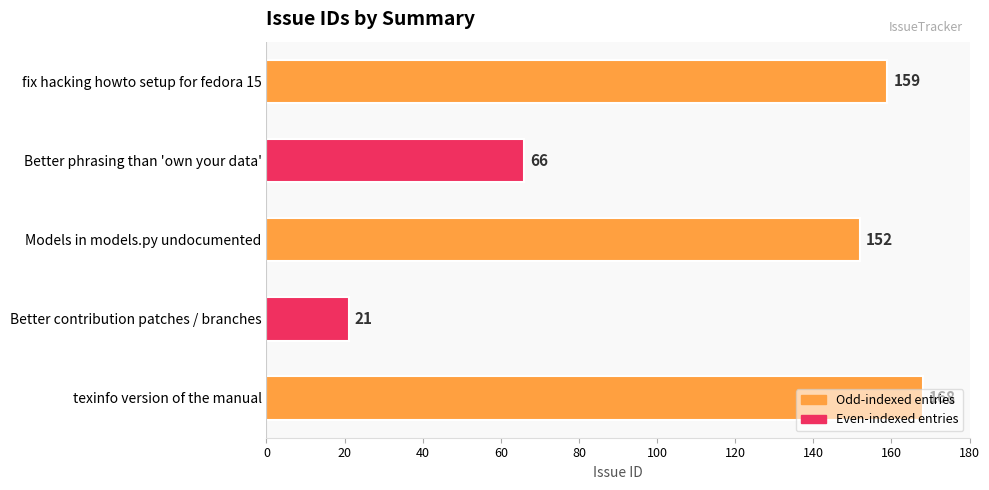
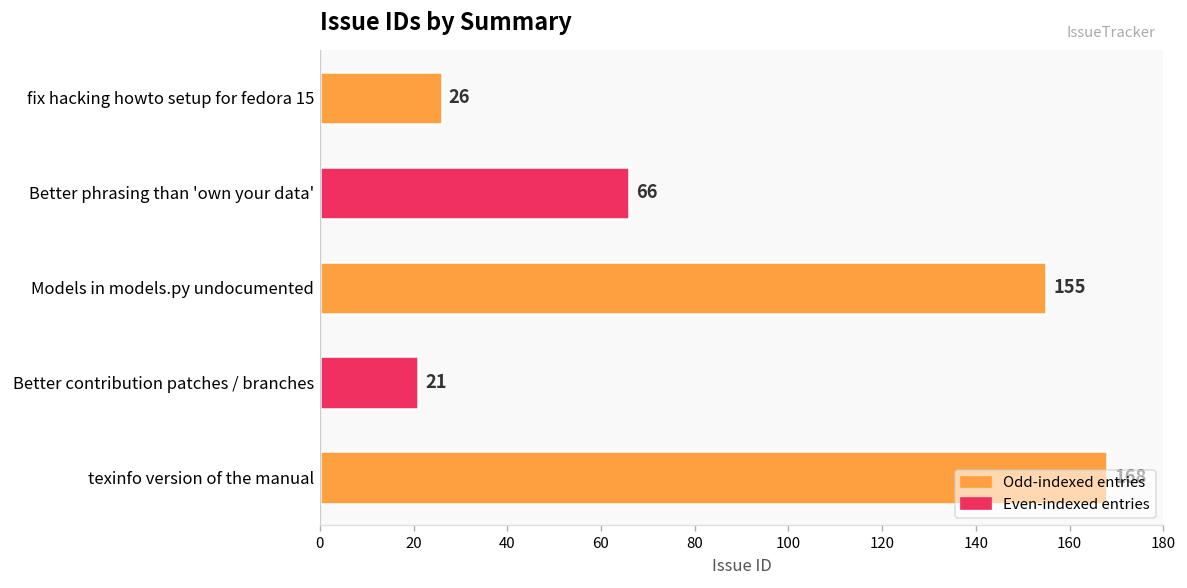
  {
-   "fix hacking howto setup for fedora 15": 159,
+   "fix hacking howto setup for fedora 15": 26,
    "Better phrasing than 'own your data'": 66,
-   "Models in models.py undocumented": 152,
+   "Models in models.py undocumented": 155,
    "Better contribution patches / branches": 21
  }
